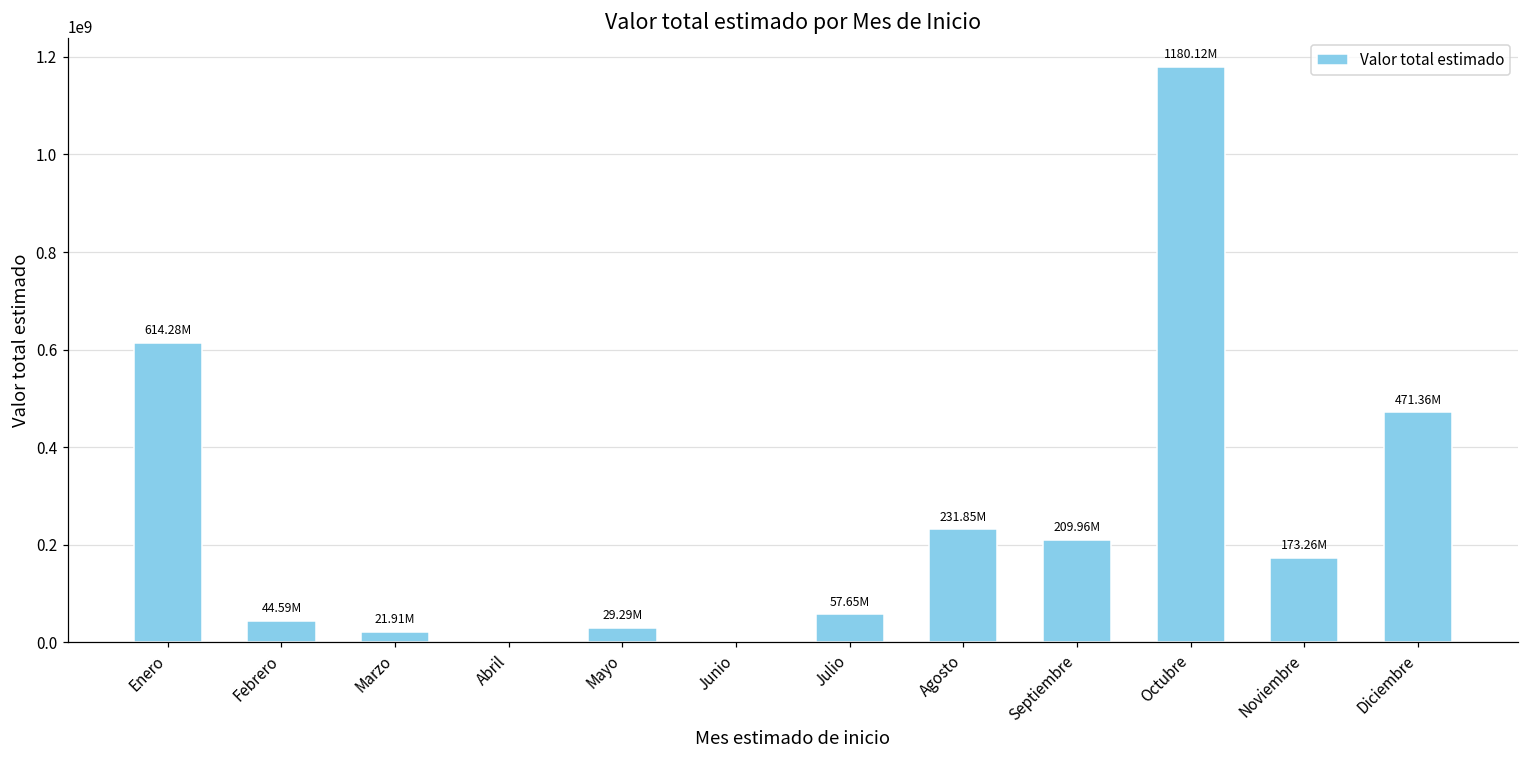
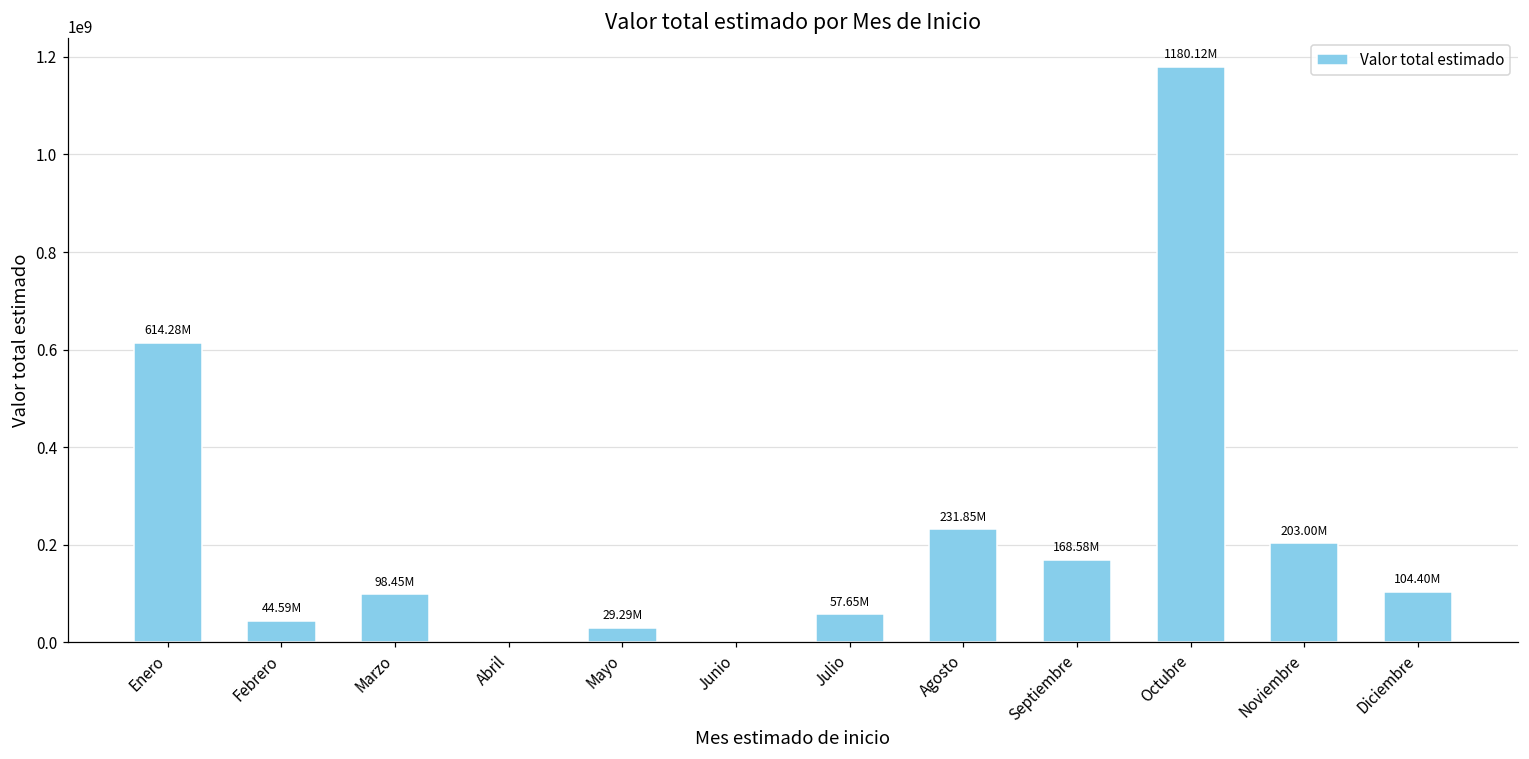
  {
    "Enero": "614.28M",
    "Febrero": "44.59M",
-   "Marzo": "21.91M",
+   "Marzo": "98.45M",
    "Mayo": "29.29M",
    "Julio": "57.65M",
    "Agosto": "231.85M",
-   "Septiembre": "209.96M",
+   "Septiembre": "168.58M",
    "Octubre": "1180.12M",
-   "Noviembre": "173.26M",
-   "Diciembre": "471.36M"
+   "Noviembre": "203.00M",
+   "Diciembre": "104.40M"
  }
